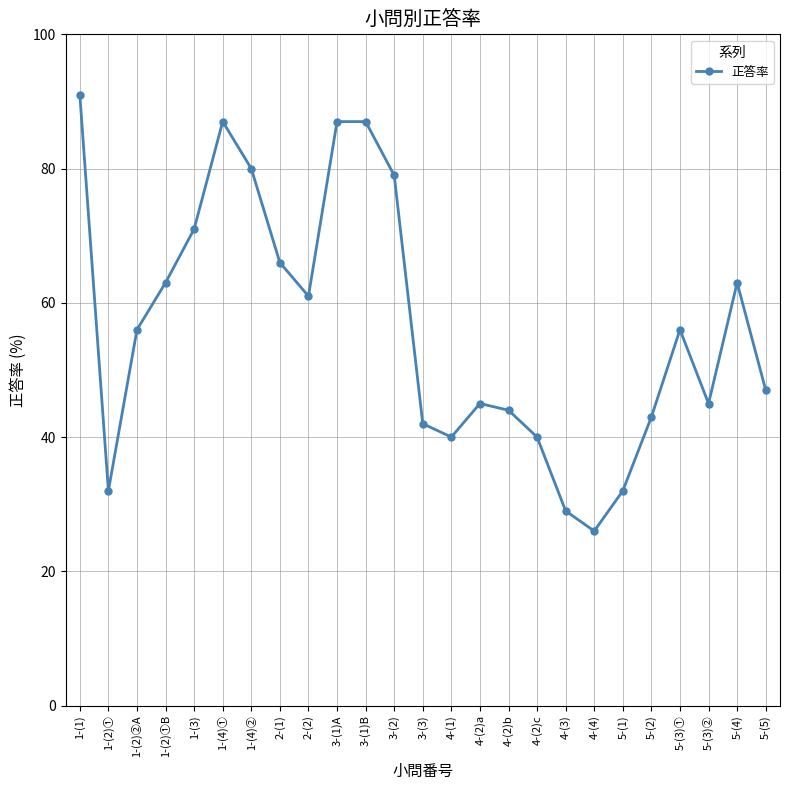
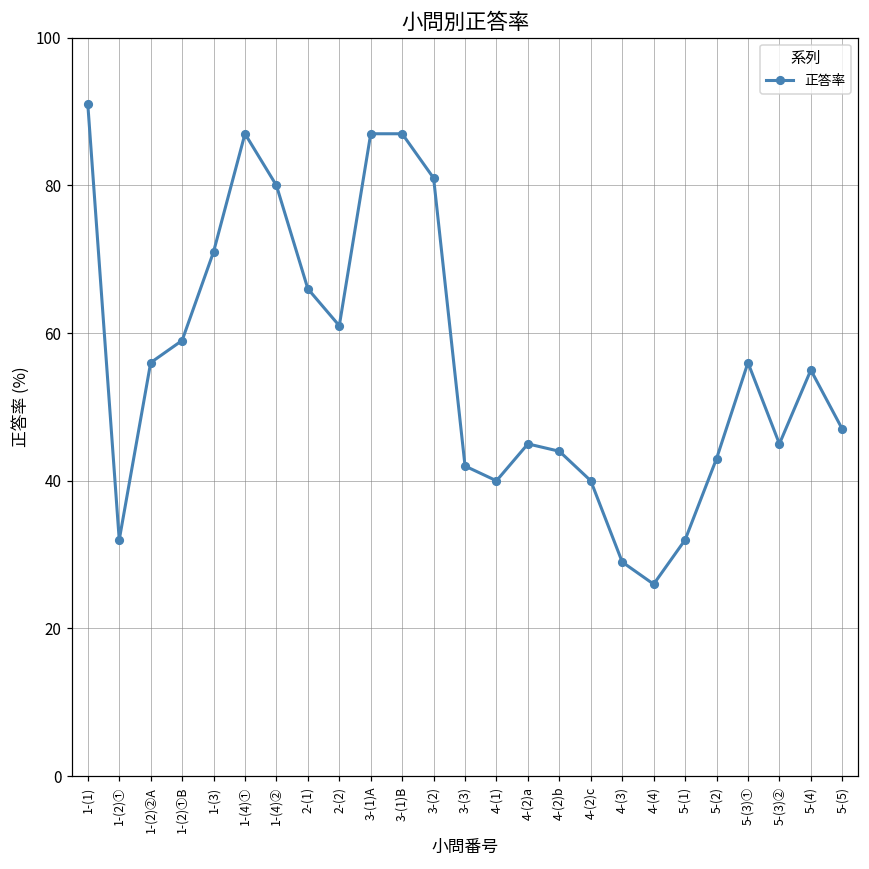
  {
    "1-(1)": 91,
    "1-(2)①": 32,
    "1-(2)②A": 56,
-   "1-(2)①B": 63,
+   "1-(2)①B": 59,
    "1-(3)": 71,
    "1-(4)①": 87,
    "1-(4)②": 80,
    "2-(1)": 66,
    "2-(2)": 61,
    "3-(1)A": 87,
    "3-(1)B": 87,
-   "3-(2)": 79,
+   "3-(2)": 81,
    "3-(3)": 42,
    "4-(1)": 40,
    "4-(2)a": 45,
    "4-(2)b": 44,
    "4-(2)c": 40,
    "4-(3)": 29,
    "4-(4)": 26,
    "5-(1)": 32,
    "5-(2)": 43,
    "5-(3)①": 56,
    "5-(3)②": 45,
-   "5-(4)": 63,
+   "5-(4)": 55,
    "5-(5)": 47
  }
